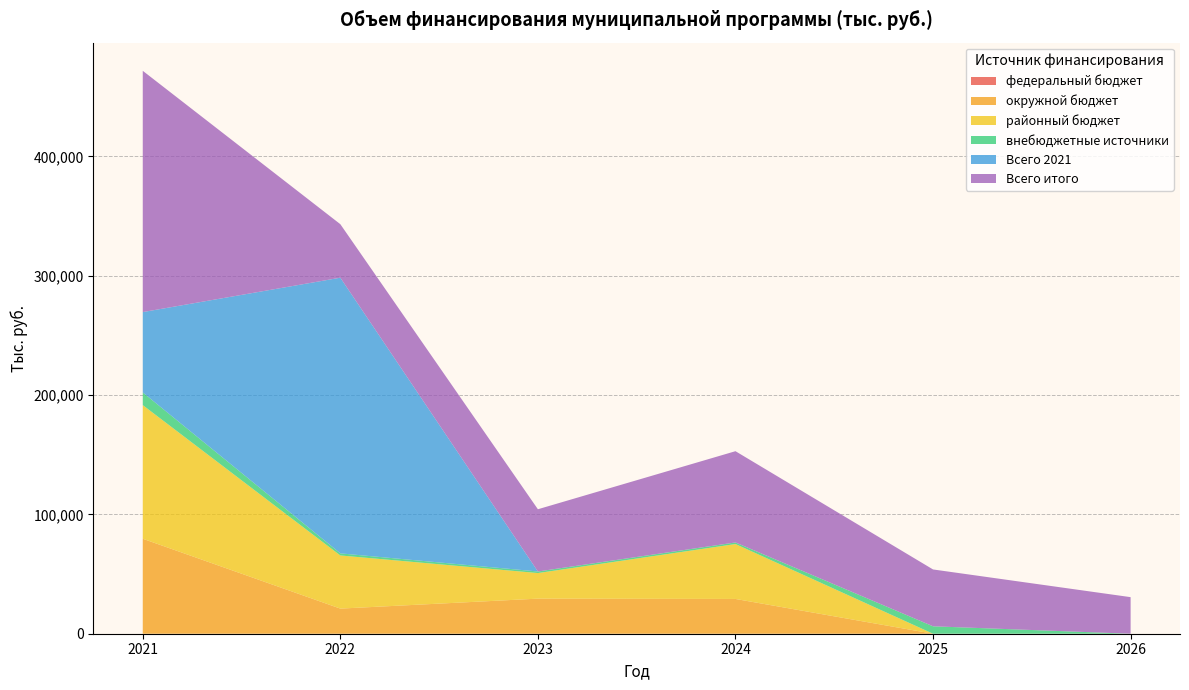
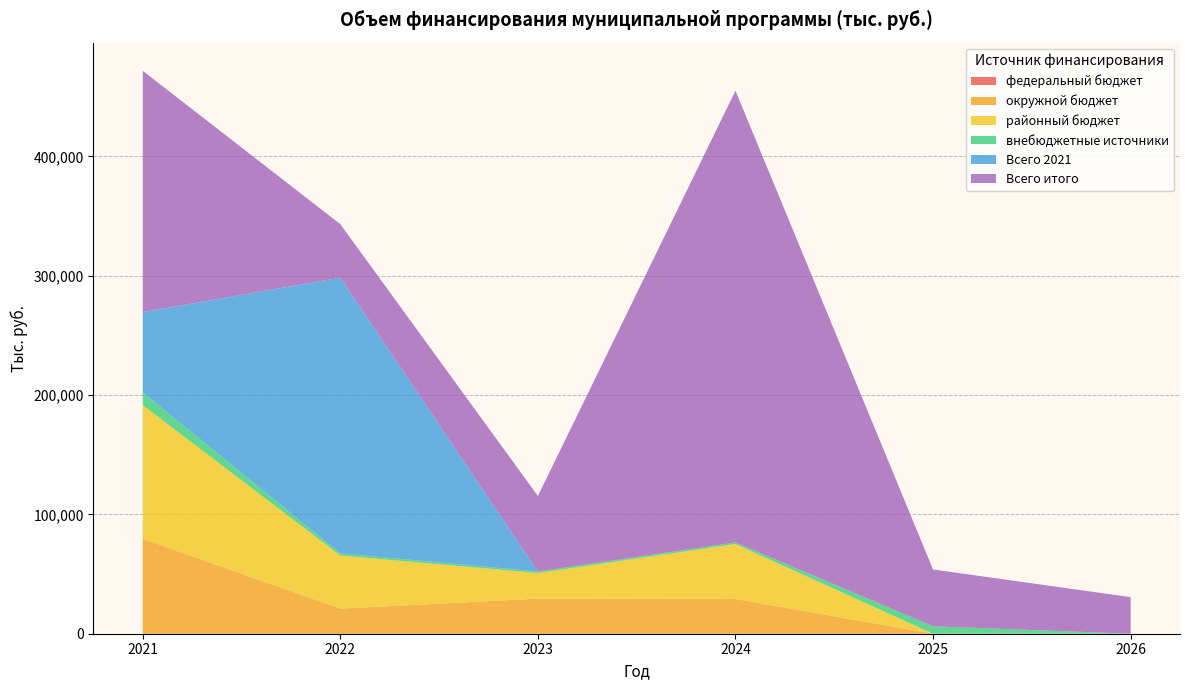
  {
    "федеральный бюджет": {
      "2021": "0",
      "2022": "0",
      "2023": "0",
      "2024": "0"
    },
    "внебюджетные источники": {
      "2021": "11,000"
    },
    "Всего 2021": {
      "2021": "67,000",
      "2022": "231,000"
    },
    "Всего итого": {
      "2021": "202,000",
      "2022": "45,000",
-     "2023": "52,000",
-     "2024": "76,000",
+     "2023": "63,000",
+     "2024": "379,000",
      "2025": "48,000",
      "2026": "31,000"
    }
  }
